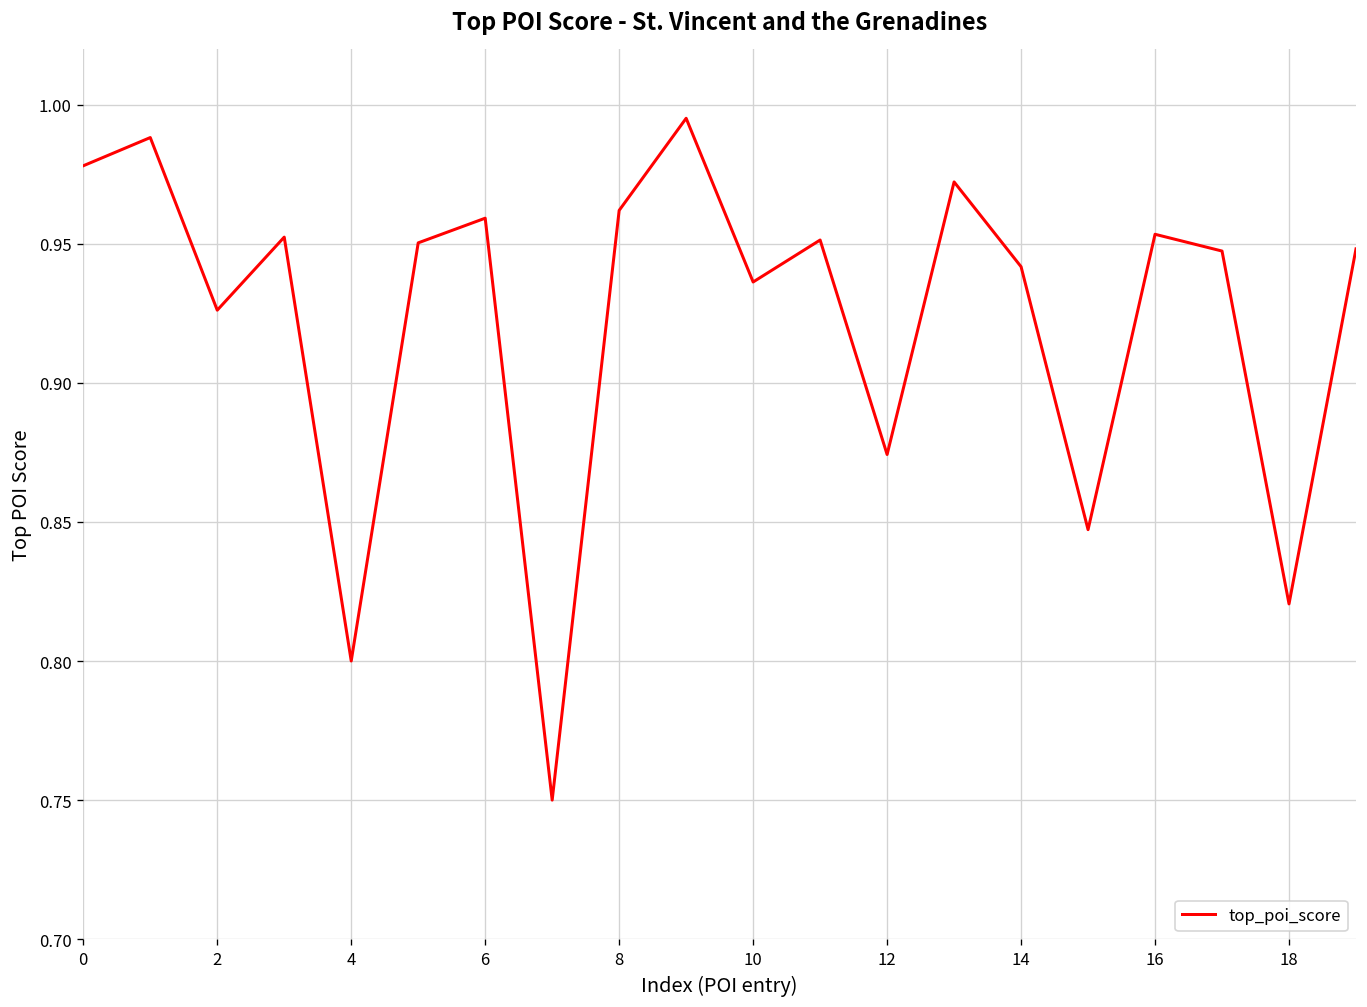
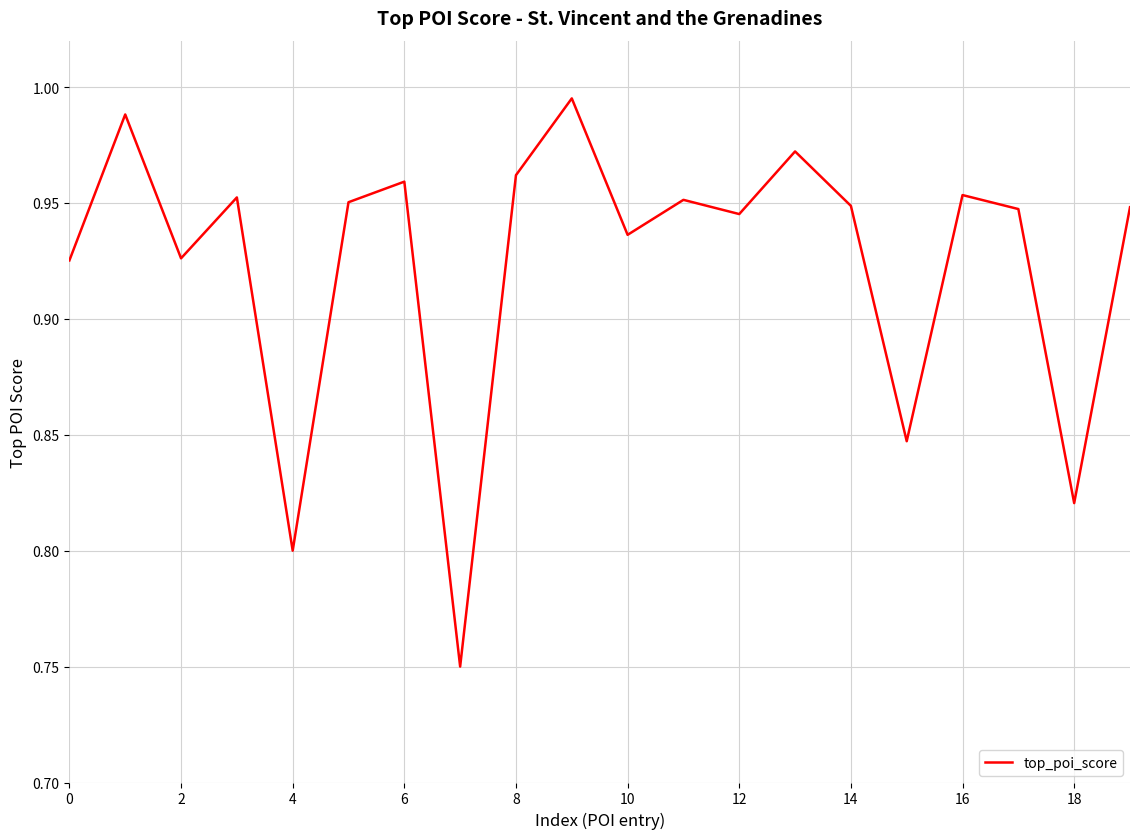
  {
-   "0": 0.978,
+   "0": 0.925,
    "2": 0.926,
    "4": 0.800,
    "6": 0.959,
    "8": 0.962,
    "10": 0.936,
-   "12": 0.874,
-   "14": 0.942,
+   "12": 0.945,
+   "14": 0.949,
    "16": 0.953,
    "18": 0.821
  }
